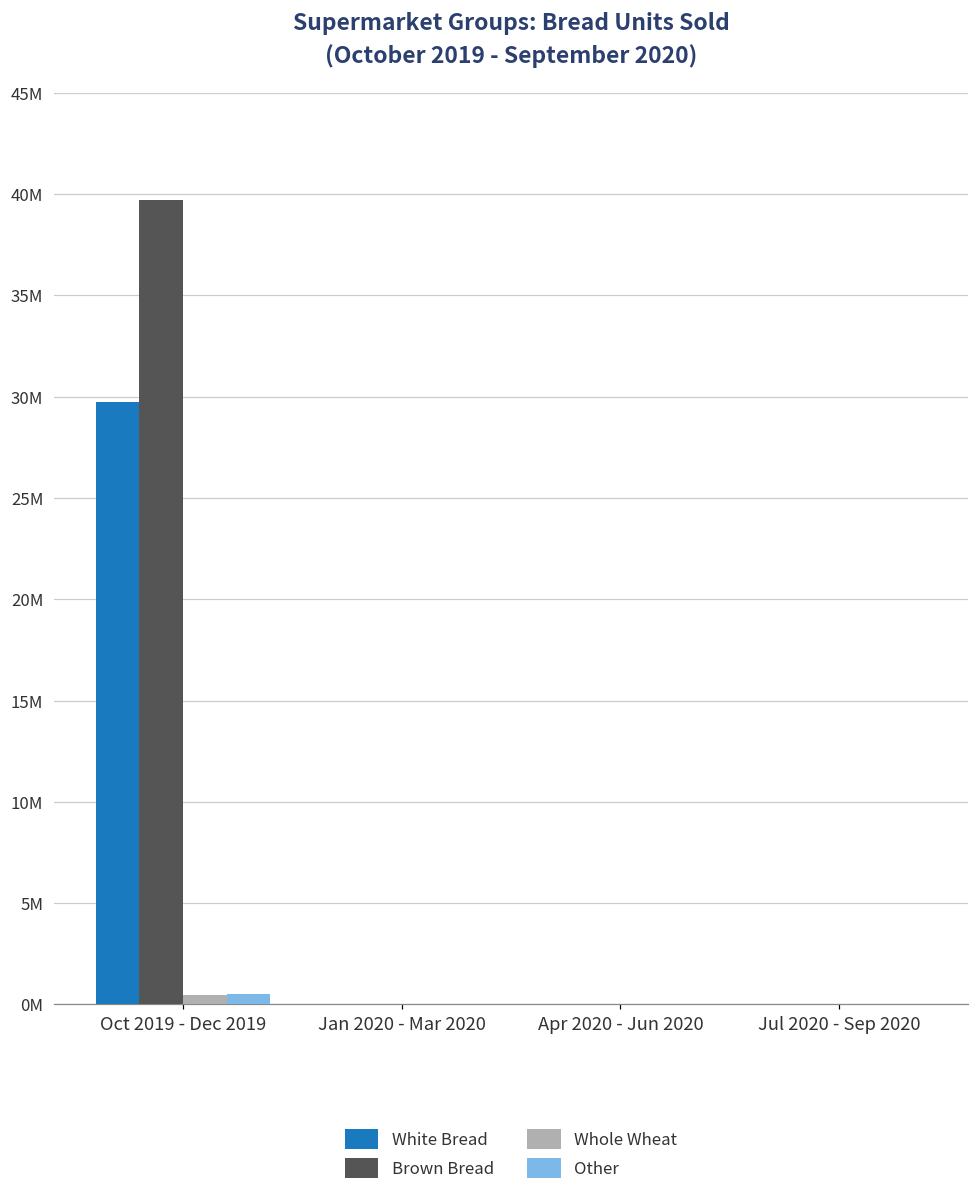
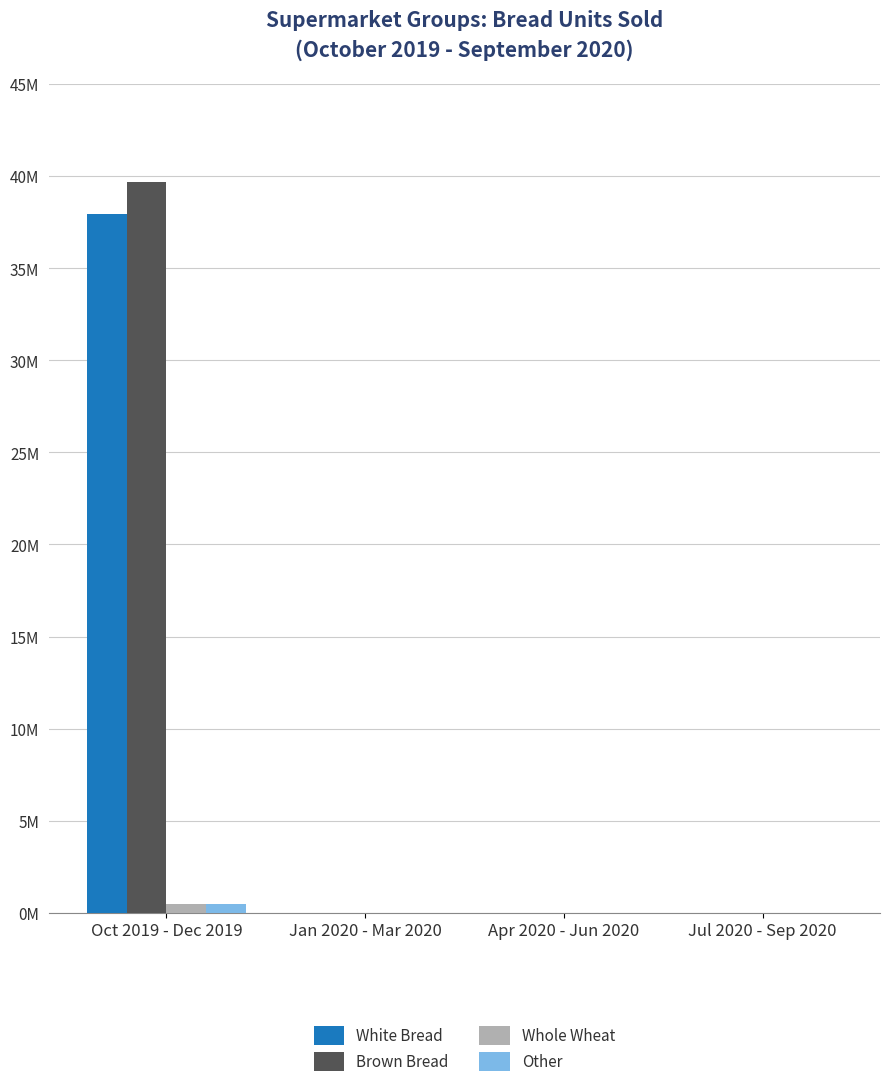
  {
    "White Bread": {
-     "Oct 2019 - Dec 2019": 29700000,
+     "Oct 2019 - Dec 2019": 37900000,
      "Jan 2020 - Mar 2020": 0,
      "Apr 2020 - Jun 2020": 0,
      "Jul 2020 - Sep 2020": 0
    },
    "Brown Bread": {
      "Oct 2019 - Dec 2019": 39700000,
      "Jan 2020 - Mar 2020": 0,
      "Apr 2020 - Jun 2020": 0,
      "Jul 2020 - Sep 2020": 0
    },
    "Whole Wheat": {
      "Oct 2019 - Dec 2019": 500000,
      "Jan 2020 - Mar 2020": 0,
      "Apr 2020 - Jun 2020": 0,
      "Jul 2020 - Sep 2020": 0
    },
    "Other": {
      "Oct 2019 - Dec 2019": 500000,
      "Jan 2020 - Mar 2020": 0,
      "Apr 2020 - Jun 2020": 0,
      "Jul 2020 - Sep 2020": 0
    }
  }
